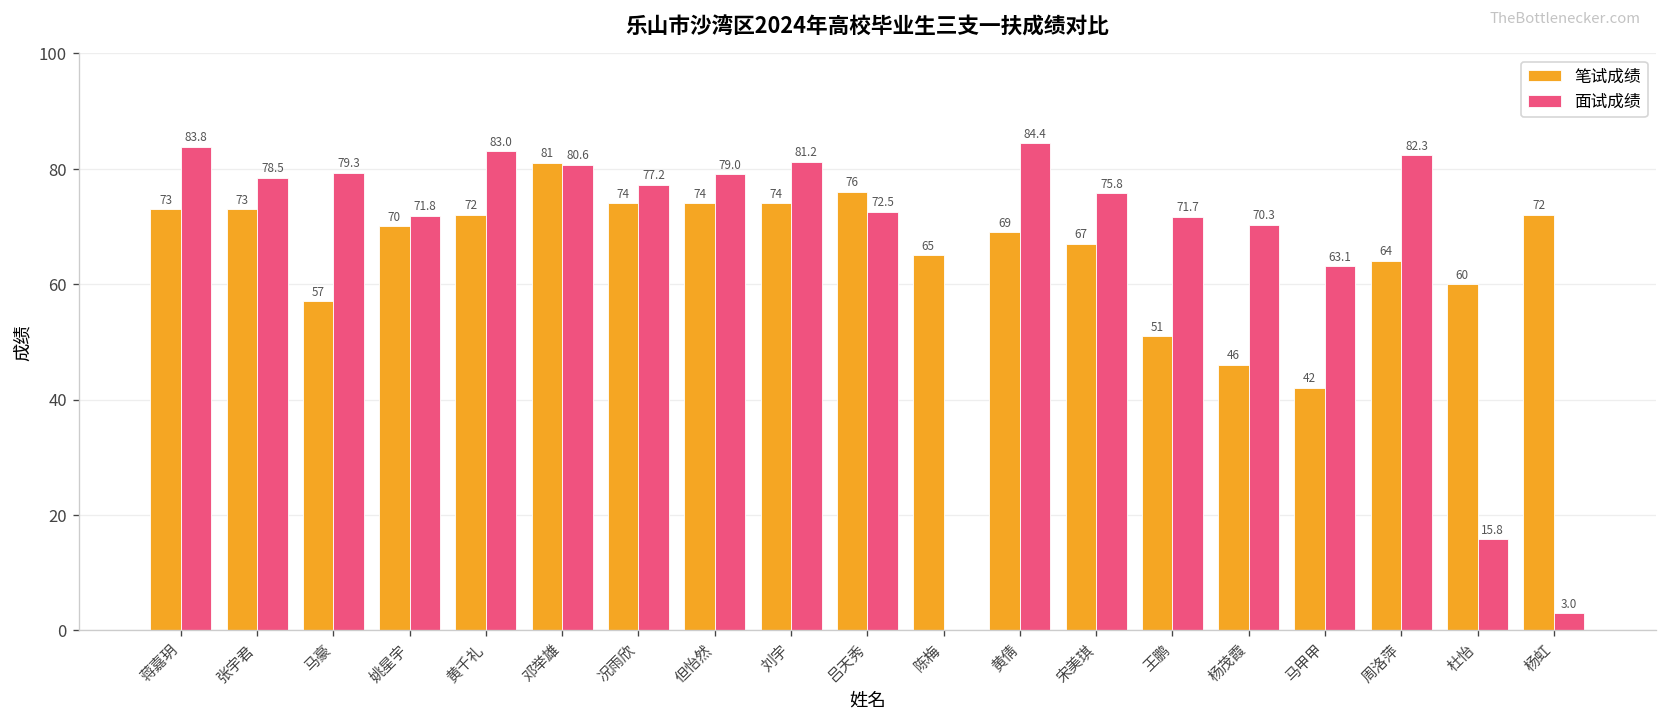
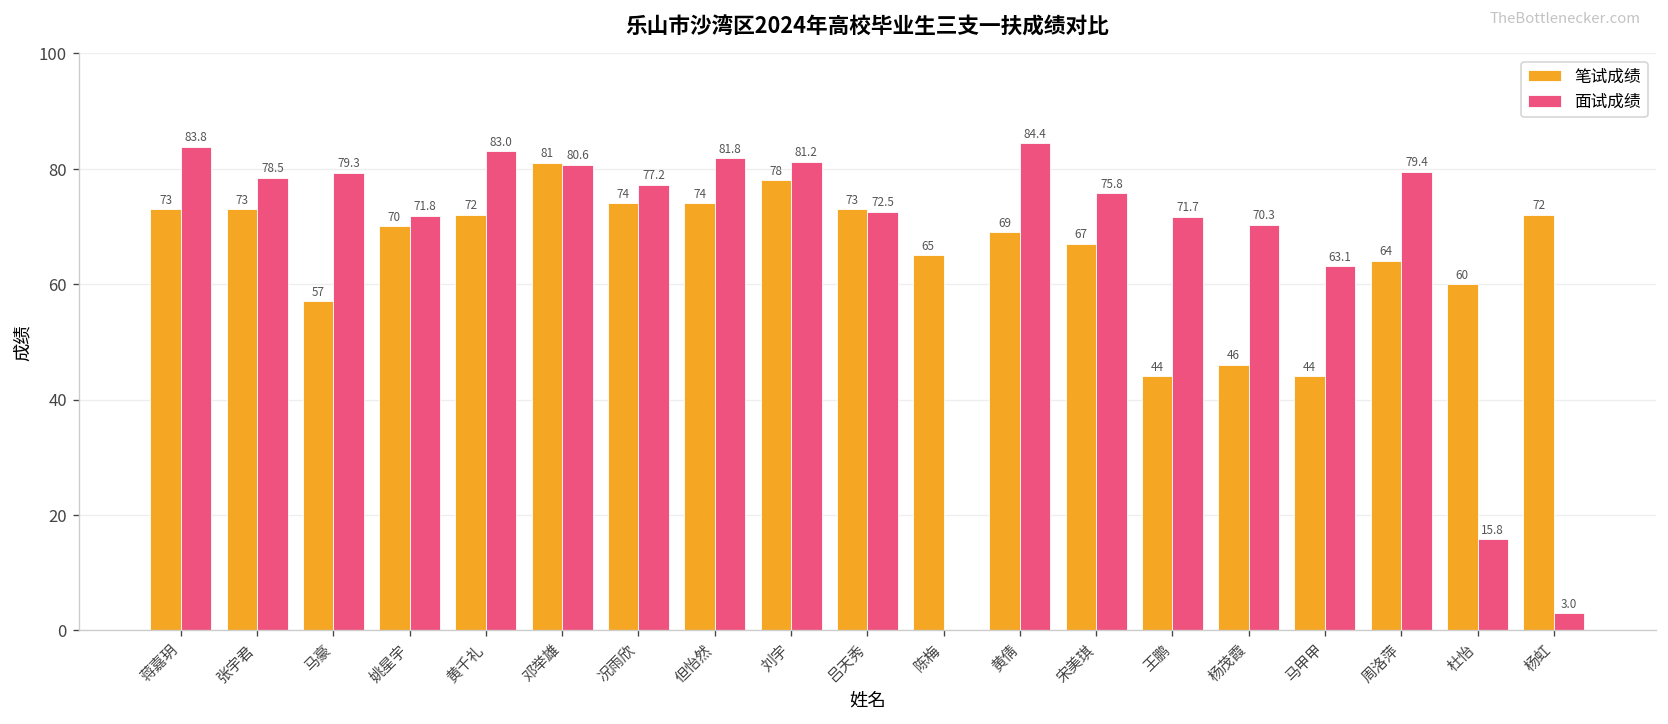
  {
    "笔试成绩": {
      "蒋嘉玥": 73,
      "张宇君": 73,
      "马豪": 57,
      "姚星宇": 70,
      "黄千礼": 72,
      "邓举雄": 81,
      "况雨欣": 74,
      "但怡然": 74,
-     "刘宇": 74,
-     "吕天秀": 76,
+     "刘宇": 78,
+     "吕天秀": 73,
      "陈梅": 65,
      "黄倩": 69,
      "宋美琪": 67,
-     "王鹏": 51,
+     "王鹏": 44,
      "杨茂霞": 46,
-     "马甲甲": 42,
+     "马甲甲": 44,
      "周洛萍": 64,
      "杜怡": 60,
      "杨虹": 72
    },
    "面试成绩": {
      "蒋嘉玥": 83.8,
      "张宇君": 78.5,
      "马豪": 79.3,
      "姚星宇": 71.8,
      "黄千礼": 83.0,
      "邓举雄": 80.6,
      "况雨欣": 77.2,
-     "但怡然": 79.0,
+     "但怡然": 81.8,
      "刘宇": 81.2,
      "吕天秀": 72.5,
      "黄倩": 84.4,
      "宋美琪": 75.8,
      "王鹏": 71.7,
      "杨茂霞": 70.3,
      "马甲甲": 63.1,
-     "周洛萍": 82.3,
+     "周洛萍": 79.4,
      "杜怡": 15.8,
      "杨虹": 3.0
    }
  }
